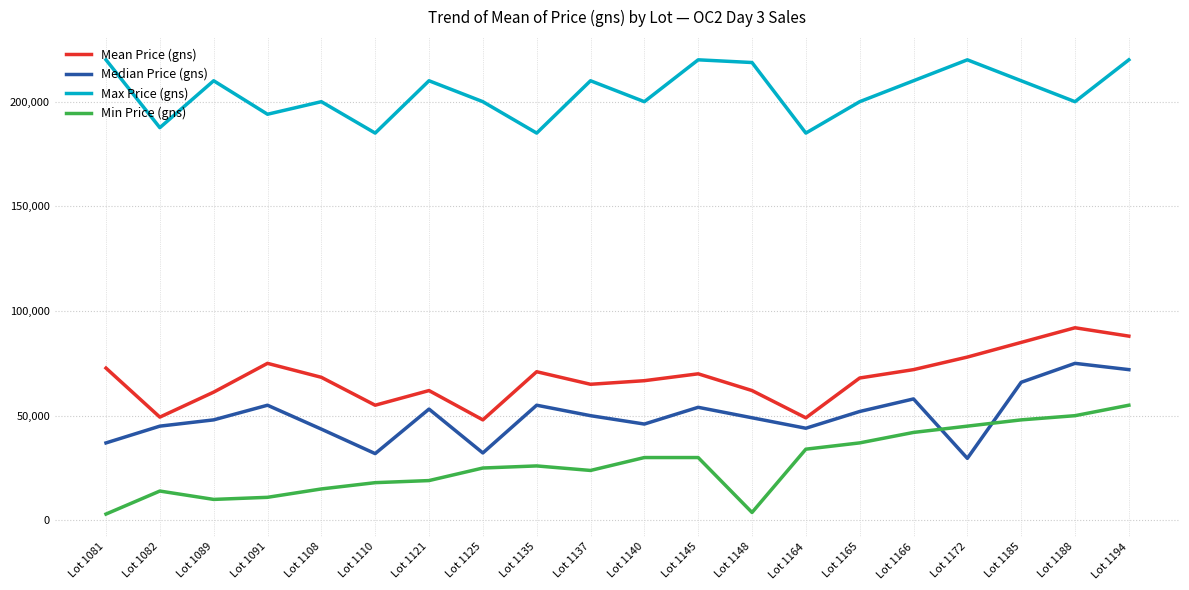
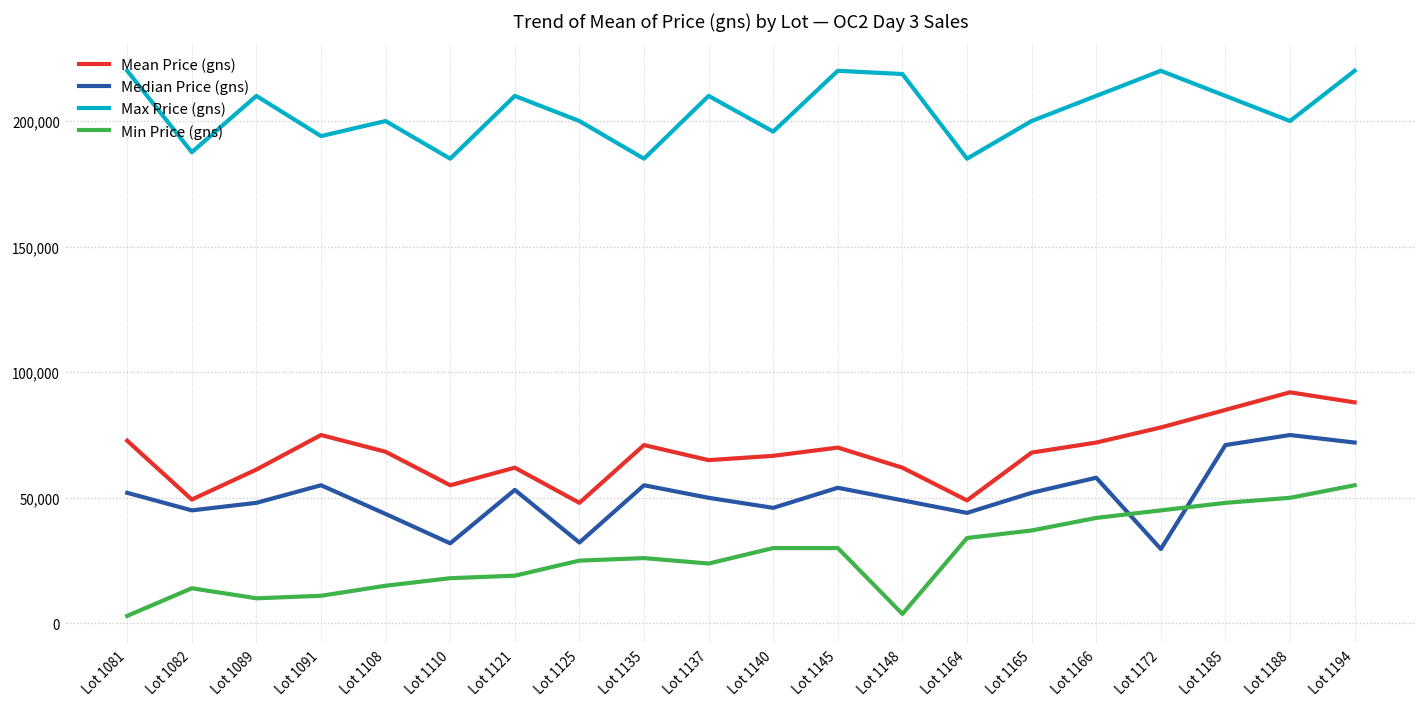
  {
    "Mean Price (gns)": {
      "Lot 1081": "73,000",
      "Lot 1082": "49,000",
      "Lot 1089": "61,000",
      "Lot 1091": "75,000",
      "Lot 1108": "68,000",
      "Lot 1110": "55,000",
      "Lot 1121": "62,000",
      "Lot 1125": "48,000",
      "Lot 1135": "71,000",
      "Lot 1137": "65,000",
      "Lot 1140": "67,000",
      "Lot 1145": "70,000",
      "Lot 1148": "62,000",
      "Lot 1164": "49,000",
      "Lot 1165": "68,000",
      "Lot 1166": "72,000",
      "Lot 1172": "78,000",
      "Lot 1185": "85,000",
      "Lot 1188": "92,000",
      "Lot 1194": "88,000"
    },
    "Median Price (gns)": {
-     "Lot 1081": "37,000",
+     "Lot 1081": "52,000",
      "Lot 1082": "45,000",
      "Lot 1089": "48,000",
      "Lot 1091": "55,000",
      "Lot 1108": "44,000",
      "Lot 1110": "32,000",
      "Lot 1121": "53,000",
      "Lot 1125": "32,000",
      "Lot 1135": "55,000",
      "Lot 1137": "50,000",
      "Lot 1140": "46,000",
      "Lot 1145": "54,000",
      "Lot 1148": "49,000",
      "Lot 1164": "44,000",
      "Lot 1165": "52,000",
      "Lot 1166": "58,000",
      "Lot 1172": "30,000",
-     "Lot 1185": "66,000",
+     "Lot 1185": "71,000",
      "Lot 1188": "75,000",
      "Lot 1194": "72,000"
    },
    "Max Price (gns)": {
      "Lot 1081": "220,000",
      "Lot 1082": "188,000",
      "Lot 1089": "210,000",
      "Lot 1091": "194,000",
      "Lot 1108": "200,000",
      "Lot 1110": "185,000",
      "Lot 1121": "210,000",
      "Lot 1125": "200,000",
      "Lot 1135": "185,000",
      "Lot 1137": "210,000",
-     "Lot 1140": "200,000",
+     "Lot 1140": "196,000",
      "Lot 1145": "220,000",
      "Lot 1148": "219,000",
      "Lot 1164": "185,000",
      "Lot 1165": "200,000",
      "Lot 1166": "210,000",
      "Lot 1172": "220,000",
      "Lot 1185": "210,000",
      "Lot 1188": "200,000",
      "Lot 1194": "220,000"
    },
    "Min Price (gns)": {
      "Lot 1081": "3,000",
      "Lot 1082": "14,000",
      "Lot 1089": "10,000",
      "Lot 1091": "11,000",
      "Lot 1108": "15,000",
      "Lot 1110": "18,000",
      "Lot 1121": "19,000",
      "Lot 1125": "25,000",
      "Lot 1135": "26,000",
      "Lot 1137": "24,000",
      "Lot 1140": "30,000",
      "Lot 1145": "30,000",
      "Lot 1148": "4,000",
      "Lot 1164": "34,000",
      "Lot 1165": "37,000",
      "Lot 1166": "42,000",
      "Lot 1172": "45,000",
      "Lot 1185": "48,000",
      "Lot 1188": "50,000",
      "Lot 1194": "55,000"
    }
  }
